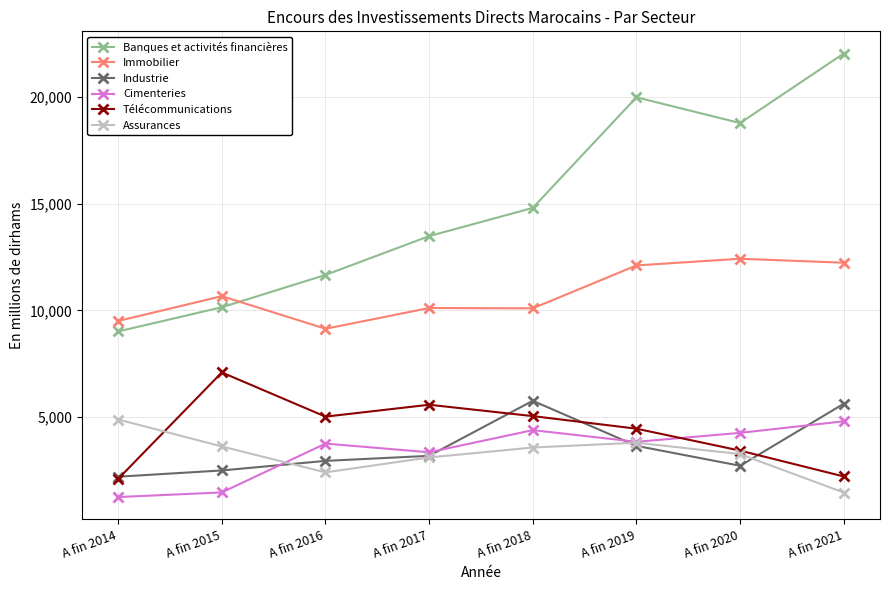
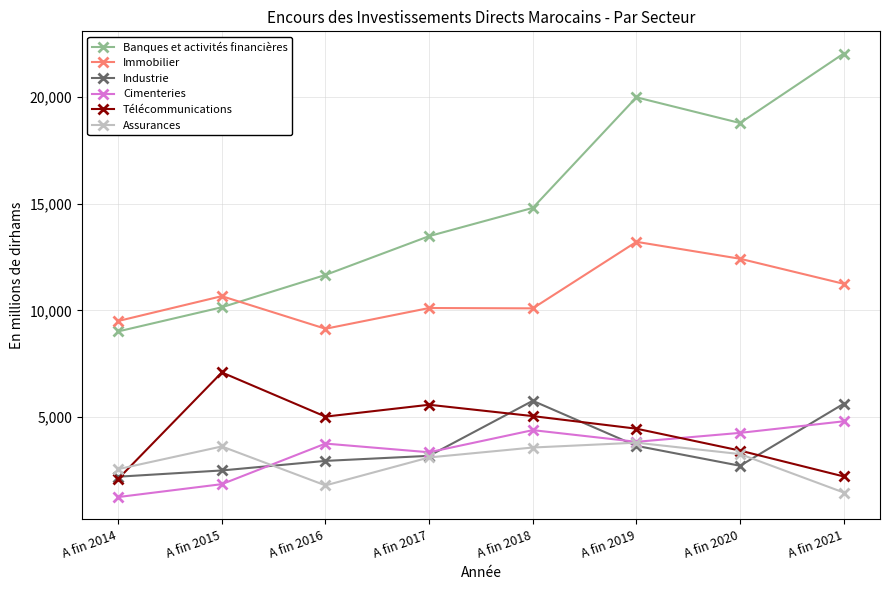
  {
    "Banques et activités financières": {
      "A fin 2014": "9,000",
      "A fin 2015": "10,100",
      "A fin 2016": "11,700",
      "A fin 2017": "13,500",
      "A fin 2018": "14,800",
      "A fin 2019": "20,000",
      "A fin 2020": "18,800",
      "A fin 2021": "22,000"
    },
    "Immobilier": {
      "A fin 2014": "9,500",
      "A fin 2015": "10,700",
      "A fin 2016": "9,100",
      "A fin 2017": "10,100",
      "A fin 2018": "10,100",
-     "A fin 2019": "12,100",
+     "A fin 2019": "13,200",
      "A fin 2020": "12,400",
-     "A fin 2021": "12,200"
+     "A fin 2021": "11,200"
    },
    "Industrie": {
      "A fin 2015": "2,500",
      "A fin 2016": "3,000",
      "A fin 2018": "5,800",
      "A fin 2019": "3,700",
      "A fin 2020": "2,700",
      "A fin 2021": "5,600"
    },
    "Cimenteries": {
      "A fin 2014": "1,300",
-     "A fin 2015": "1,500",
+     "A fin 2015": "1,900",
      "A fin 2016": "3,800",
      "A fin 2017": "3,400",
      "A fin 2018": "4,400",
      "A fin 2020": "4,300",
      "A fin 2021": "4,800"
    },
    "Télécommunications": {
      "A fin 2015": "7,100",
      "A fin 2016": "5,000",
      "A fin 2017": "5,600",
      "A fin 2018": "5,100",
      "A fin 2019": "4,500",
      "A fin 2020": "3,400",
      "A fin 2021": "2,200"
    },
    "Assurances": {
-     "A fin 2014": "4,900",
+     "A fin 2014": "2,600",
      "A fin 2015": "3,600",
-     "A fin 2016": "2,400",
+     "A fin 2016": "1,800",
      "A fin 2018": "3,600",
      "A fin 2020": "3,300",
      "A fin 2021": "1,500"
    }
  }
